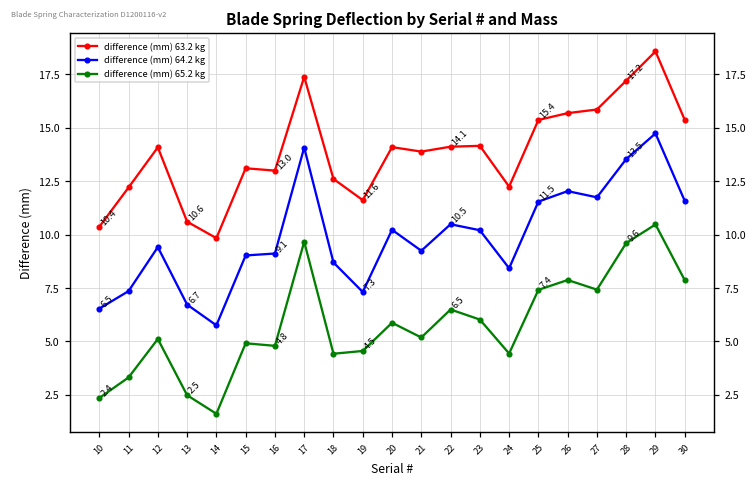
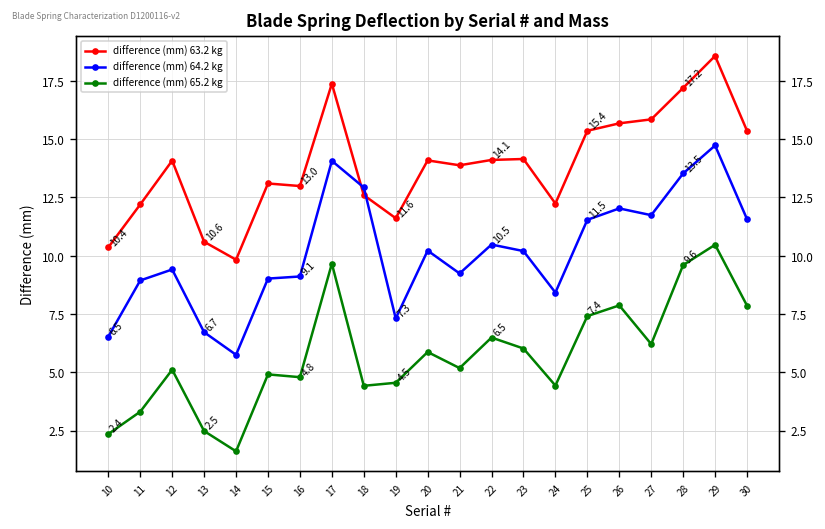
  {
    "difference (mm) 63.2 kg": {
      "10": 10.4,
      "13": 10.6,
      "16": 13.0,
      "19": 11.6,
      "22": 14.1,
      "25": 15.4,
      "28": 17.2
    },
    "difference (mm) 64.2 kg": {
-     "11": 7.4,
+     "11": 8.9,
      "12": 9.4,
      "14": 5.8,
      "15": 9.0,
      "17": 14.1,
-     "18": 8.7,
+     "18": 12.9,
      "20": 10.2,
      "21": 9.2,
      "23": 10.2,
      "24": 8.4,
      "26": 12.0,
      "27": 11.7,
      "29": 14.7,
      "30": 11.6
    },
    "difference (mm) 65.2 kg": {
      "11": 3.3,
      "12": 5.1,
      "14": 1.6,
      "15": 4.9,
      "17": 9.7,
      "18": 4.4,
      "20": 5.9,
      "21": 5.2,
      "23": 6.0,
      "24": 4.4,
      "26": 7.9,
-     "27": 7.4,
+     "27": 6.2,
      "29": 10.5,
      "30": 7.9
    }
  }
